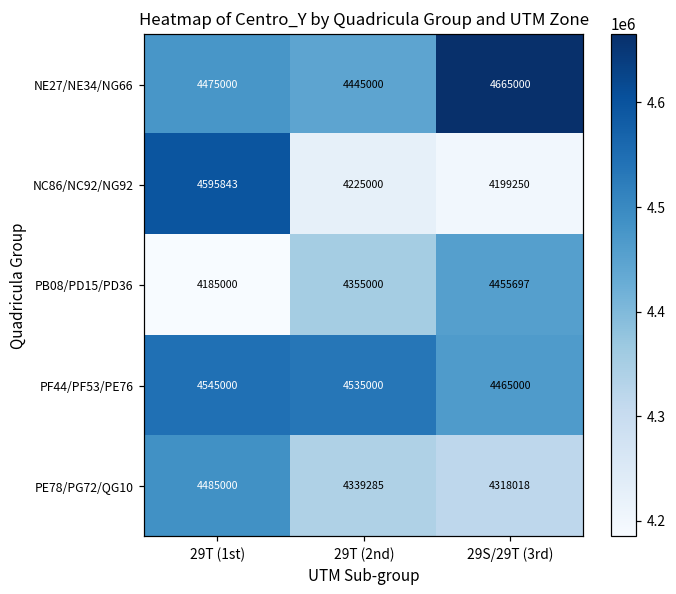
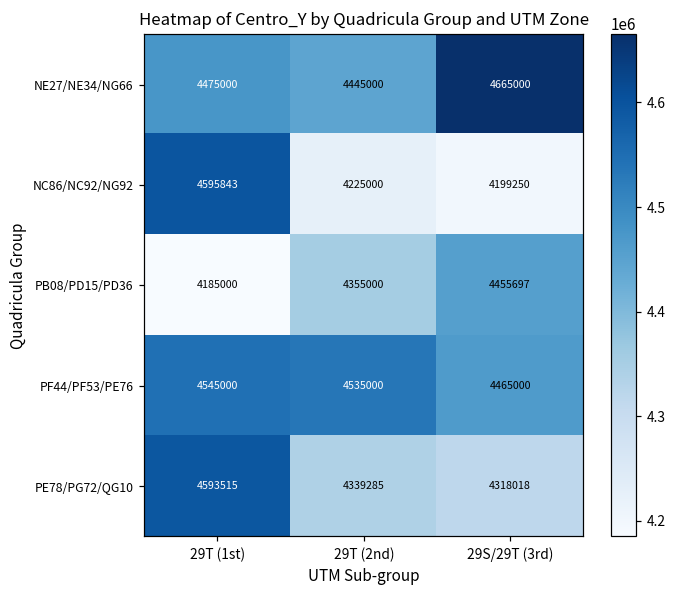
  {
    "NE27/NE34/NG66": {
      "29T (1st)": 4475000,
      "29T (2nd)": 4445000,
      "29S/29T (3rd)": 4665000
    },
    "NC86/NC92/NG92": {
      "29T (1st)": 4595843,
      "29T (2nd)": 4225000,
      "29S/29T (3rd)": 4199250
    },
    "PB08/PD15/PD36": {
      "29T (1st)": 4185000,
      "29T (2nd)": 4355000,
      "29S/29T (3rd)": 4455697
    },
    "PF44/PF53/PE76": {
      "29T (1st)": 4545000,
      "29T (2nd)": 4535000,
      "29S/29T (3rd)": 4465000
    },
    "PE78/PG72/QG10": {
-     "29T (1st)": 4485000,
+     "29T (1st)": 4593515,
      "29T (2nd)": 4339285,
      "29S/29T (3rd)": 4318018
    }
  }
